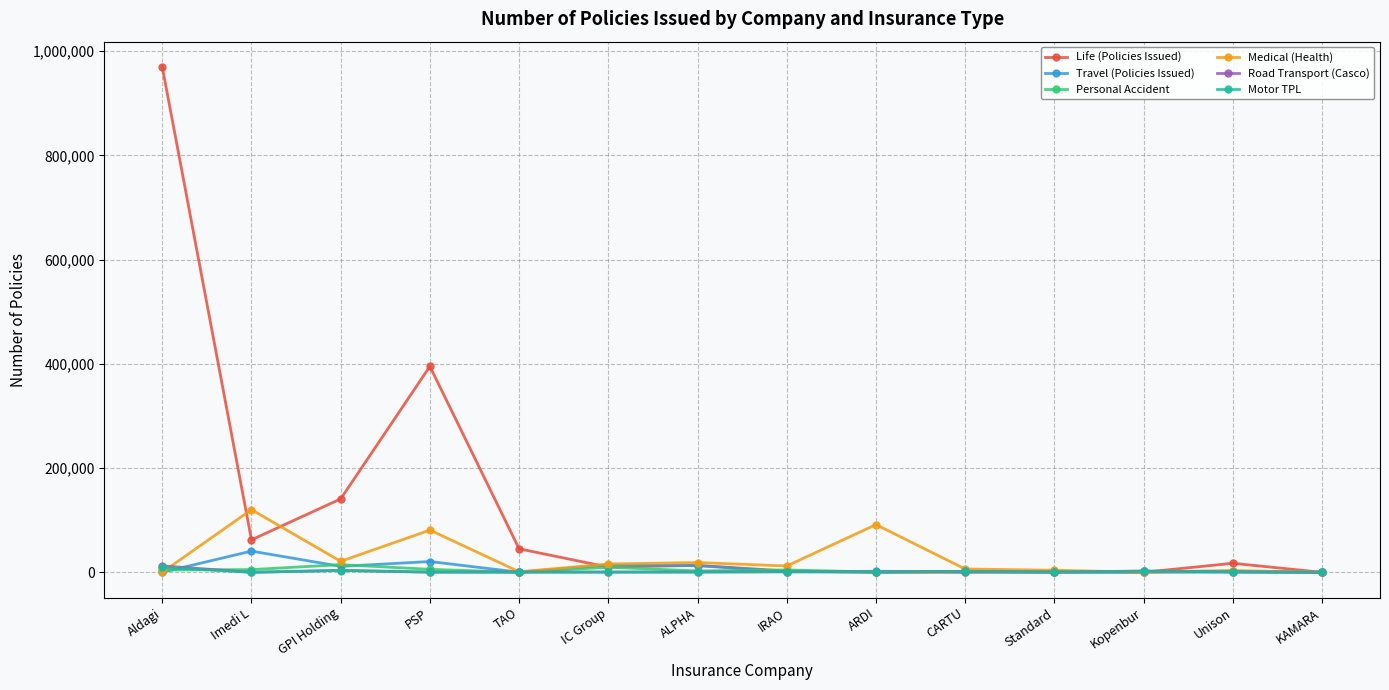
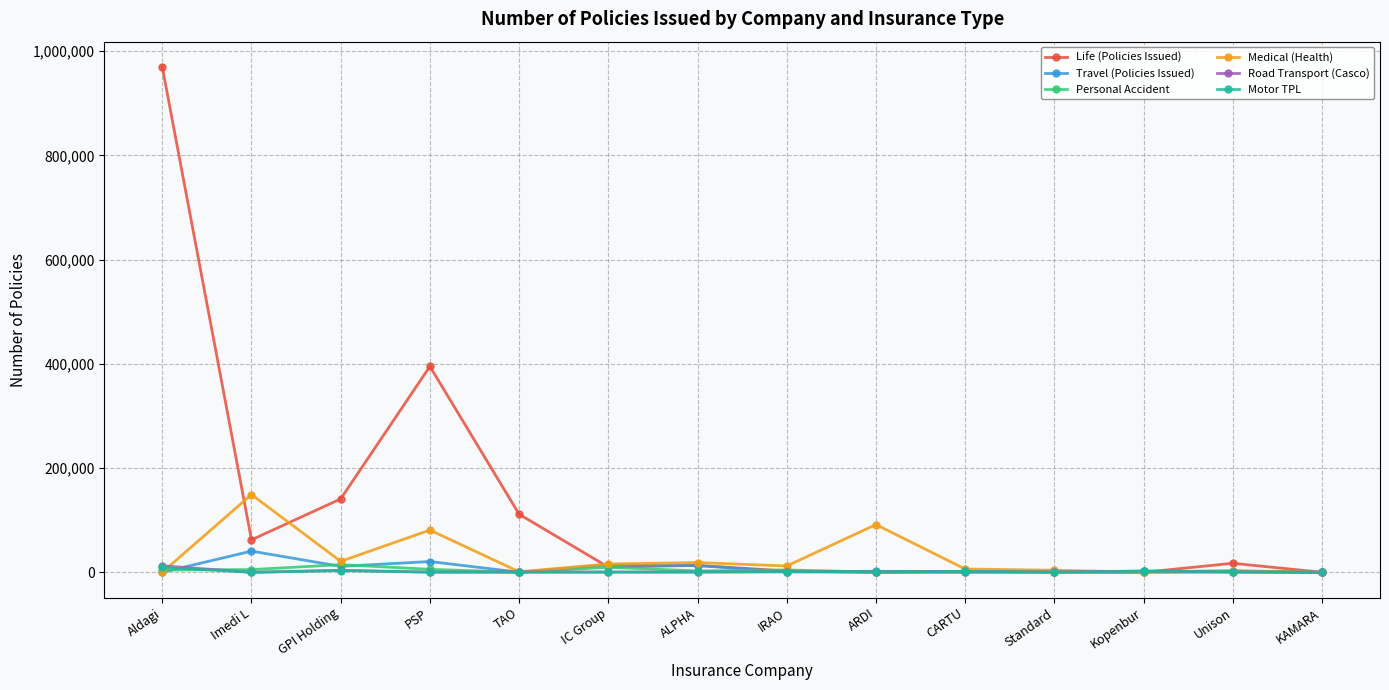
  {
    "Life (Policies Issued)": {
      "Aldagi": "970,000",
      "Imedi L": "60,000",
      "GPI Holding": "140,000",
      "PSP": "400,000",
-     "TAO": "50,000",
+     "TAO": "110,000",
      "Unison": "20,000"
    },
    "Travel (Policies Issued)": {
      "Imedi L": "40,000",
      "PSP": "20,000"
    },
    "Medical (Health)": {
-     "Imedi L": "120,000",
+     "Imedi L": "150,000",
      "GPI Holding": "20,000",
      "PSP": "80,000",
      "ALPHA": "20,000",
      "IRAO": "10,000",
      "ARDI": "90,000"
    }
  }
